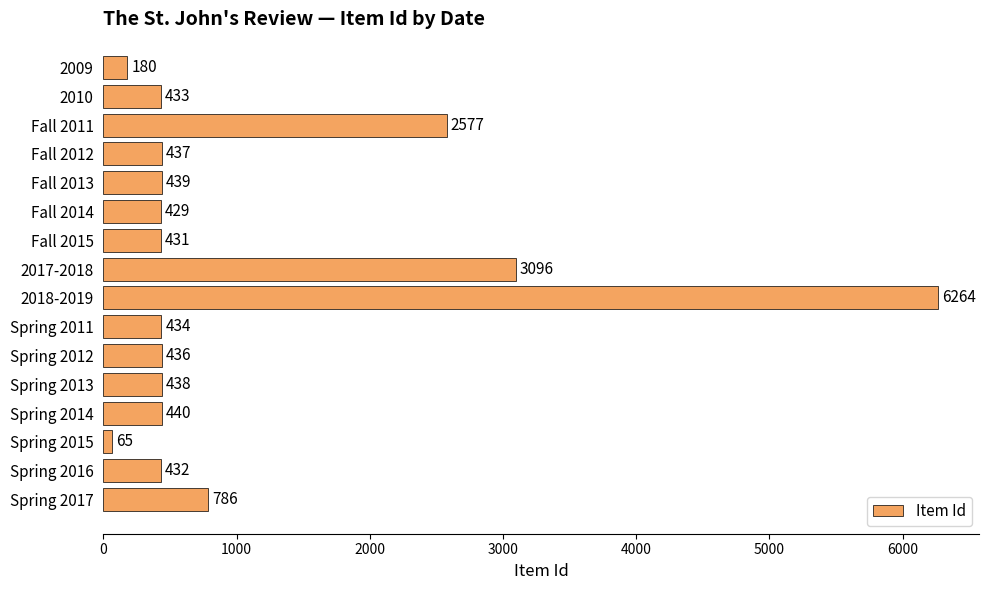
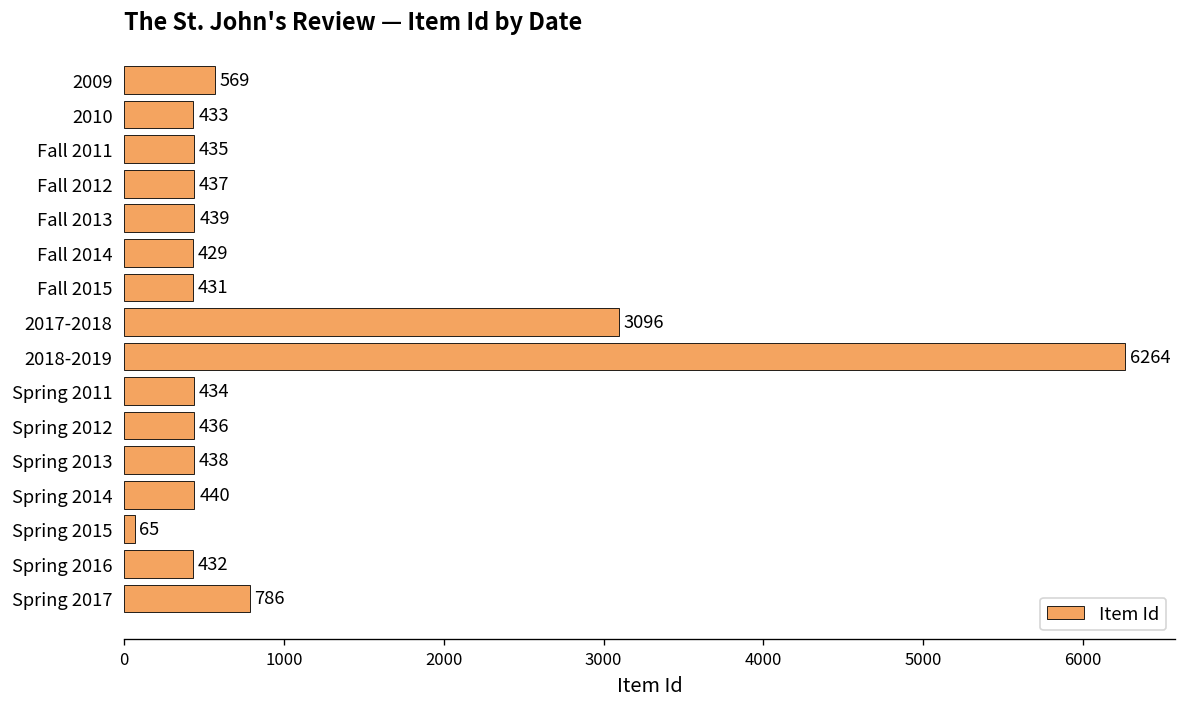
  {
-   "2009": 180,
+   "2009": 569,
    "2010": 433,
-   "Fall 2011": 2577,
+   "Fall 2011": 435,
    "Fall 2012": 437,
    "Fall 2013": 439,
    "Fall 2014": 429,
    "Fall 2015": 431,
    "2017-2018": 3096,
    "2018-2019": 6264,
    "Spring 2011": 434,
    "Spring 2012": 436,
    "Spring 2013": 438,
    "Spring 2014": 440,
    "Spring 2015": 65,
    "Spring 2016": 432,
    "Spring 2017": 786
  }
